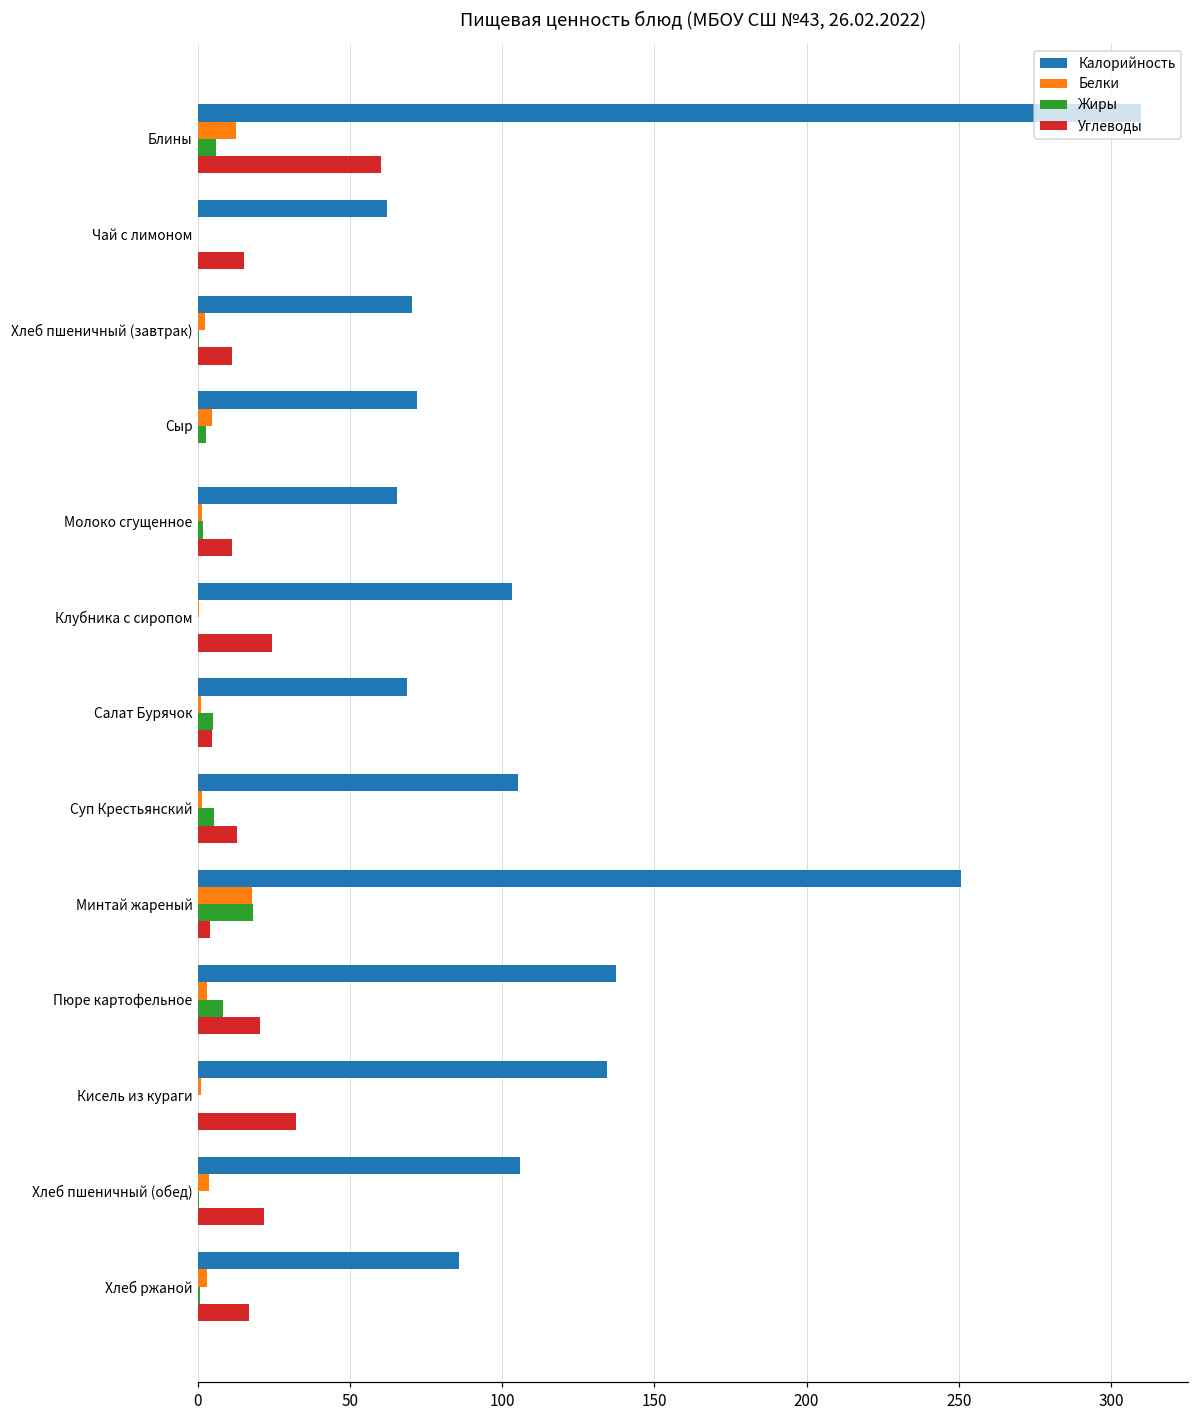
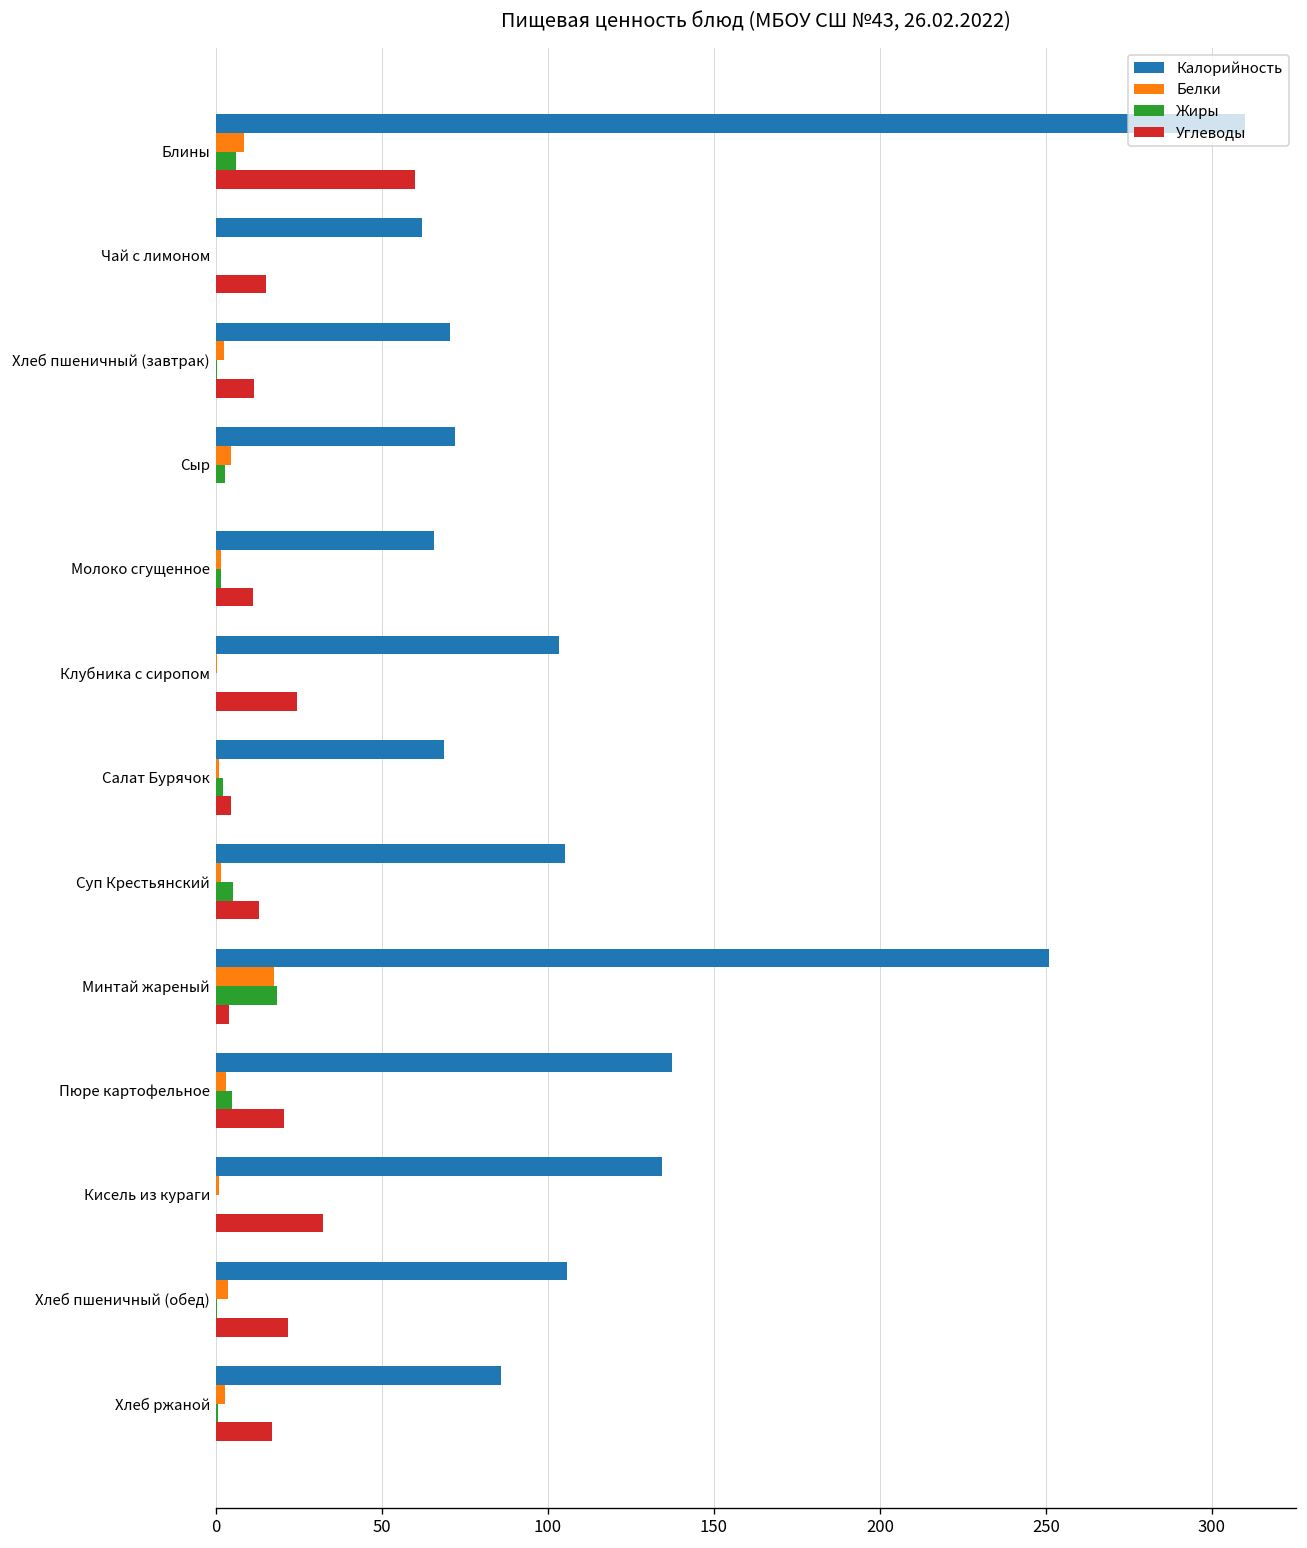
  {
    "Калорийность": {
      "Чай с лимоном": 62,
      "Хлеб пшеничный (завтрак)": 71,
      "Сыр": 72,
      "Молоко сгущенное": 66,
      "Клубника с сиропом": 103,
      "Салат Бурячок": 69,
      "Суп Крестьянский": 105,
      "Минтай жареный": 251,
      "Пюре картофельное": 137,
      "Кисель из кураги": 134,
      "Хлеб пшеничный (обед)": 106,
      "Хлеб ржаной": 86
    },
    "Белки": {
-     "Блины": 13,
+     "Блины": 8,
      "Хлеб пшеничный (завтрак)": 2,
      "Сыр": 5,
      "Молоко сгущенное": 1,
      "Салат Бурячок": 1,
      "Суп Крестьянский": 2,
      "Минтай жареный": 18,
      "Пюре картофельное": 3,
      "Кисель из кураги": 1,
      "Хлеб пшеничный (обед)": 4,
      "Хлеб ржаной": 3
    },
    "Жиры": {
      "Блины": 6,
      "Сыр": 3,
      "Молоко сгущенное": 2,
-     "Салат Бурячок": 5,
+     "Салат Бурячок": 2,
      "Суп Крестьянский": 5,
      "Минтай жареный": 18,
-     "Пюре картофельное": 8
+     "Пюре картофельное": 5
    },
    "Углеводы": {
      "Блины": 60,
      "Чай с лимоном": 15,
      "Хлеб пшеничный (завтрак)": 11,
      "Сыр": 0,
      "Молоко сгущенное": 11,
      "Клубника с сиропом": 24,
      "Салат Бурячок": 5,
      "Суп Крестьянский": 13,
      "Минтай жареный": 4,
      "Пюре картофельное": 20,
      "Кисель из кураги": 32,
      "Хлеб пшеничный (обед)": 22,
      "Хлеб ржаной": 17
    }
  }
